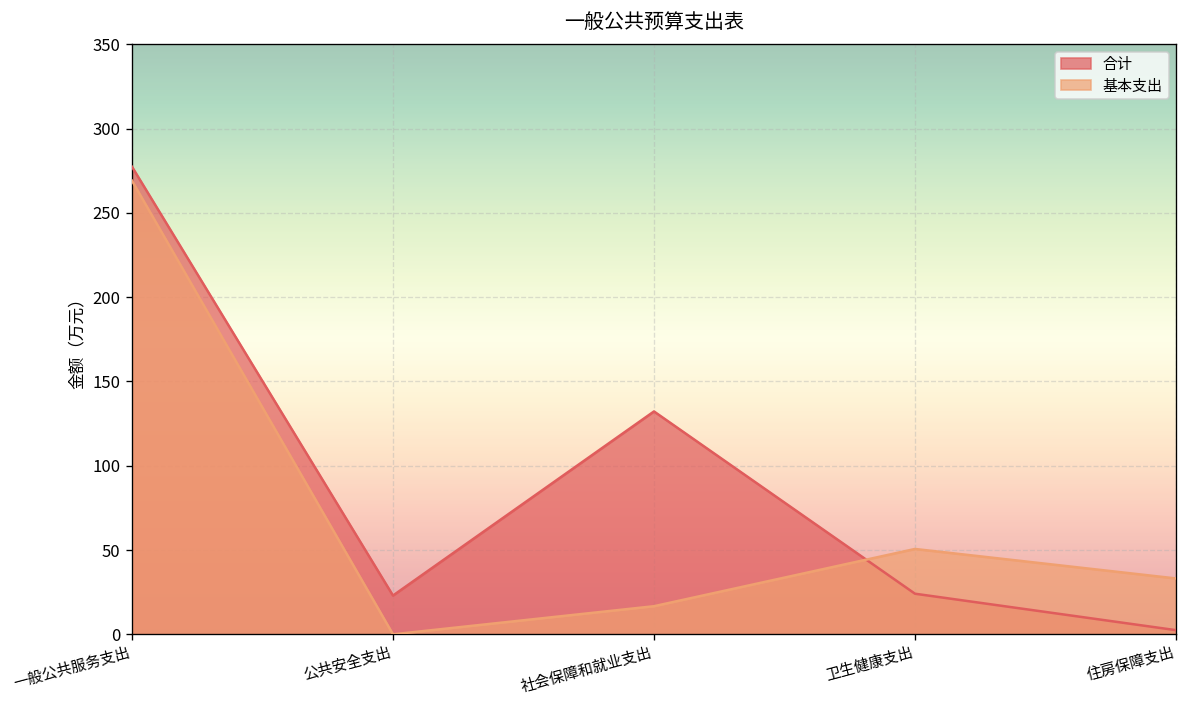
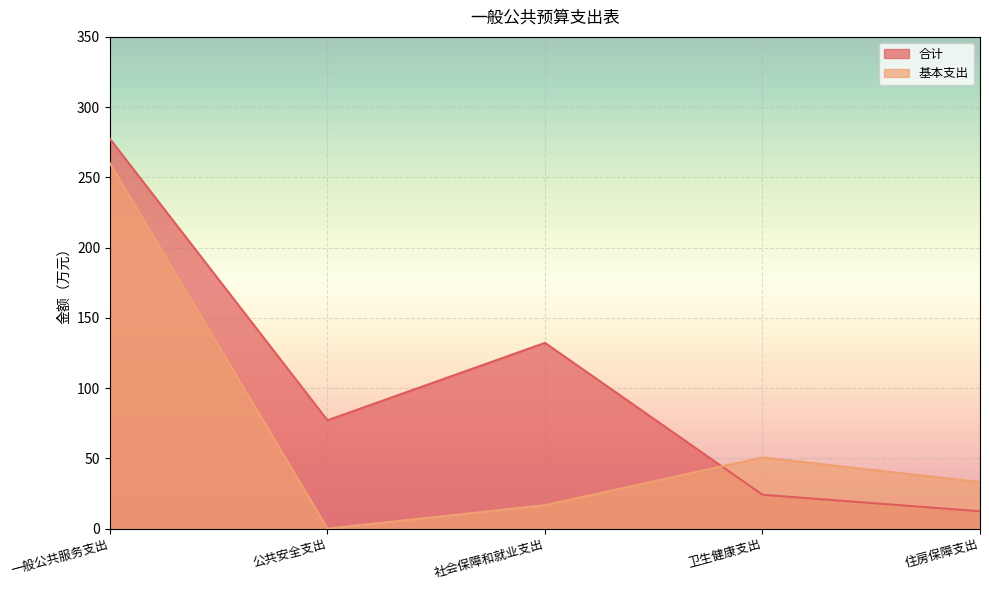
  {
    "合计": {
      "一般公共服务支出": 277,
-     "公共安全支出": 23,
+     "公共安全支出": 77,
      "社会保障和就业支出": 132,
      "卫生健康支出": 24,
-     "住房保障支出": 2
+     "住房保障支出": 12
    },
    "基本支出": {
-     "一般公共服务支出": 269,
+     "一般公共服务支出": 260,
      "公共安全支出": 0,
      "社会保障和就业支出": 17,
      "卫生健康支出": 51,
      "住房保障支出": 33
    }
  }
